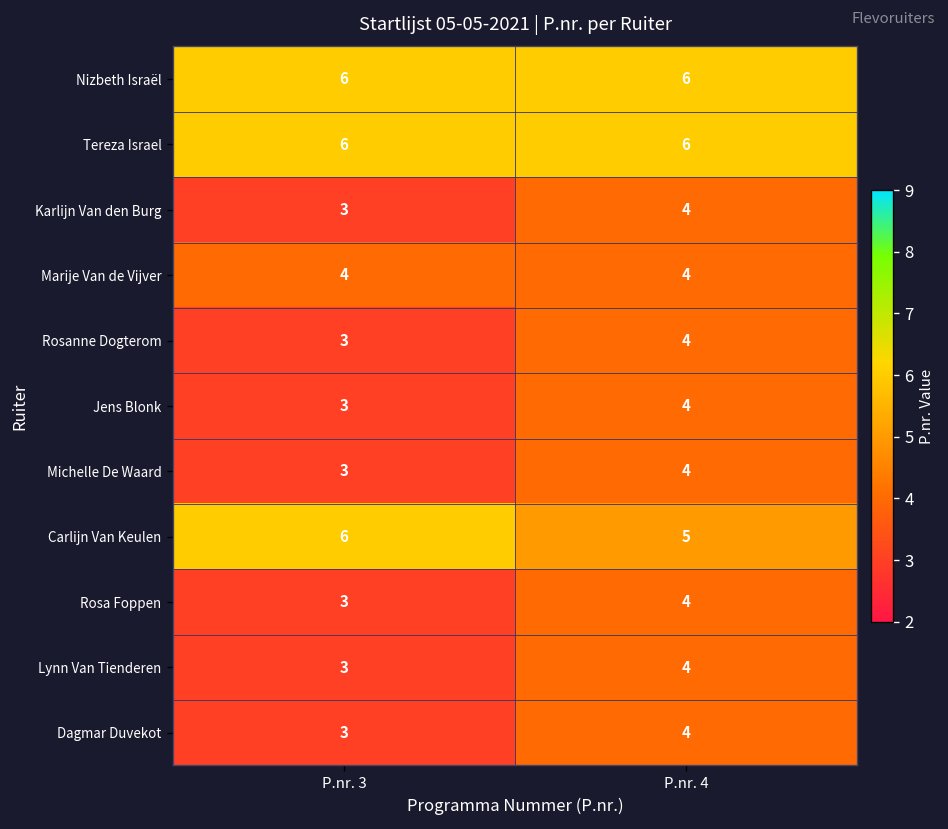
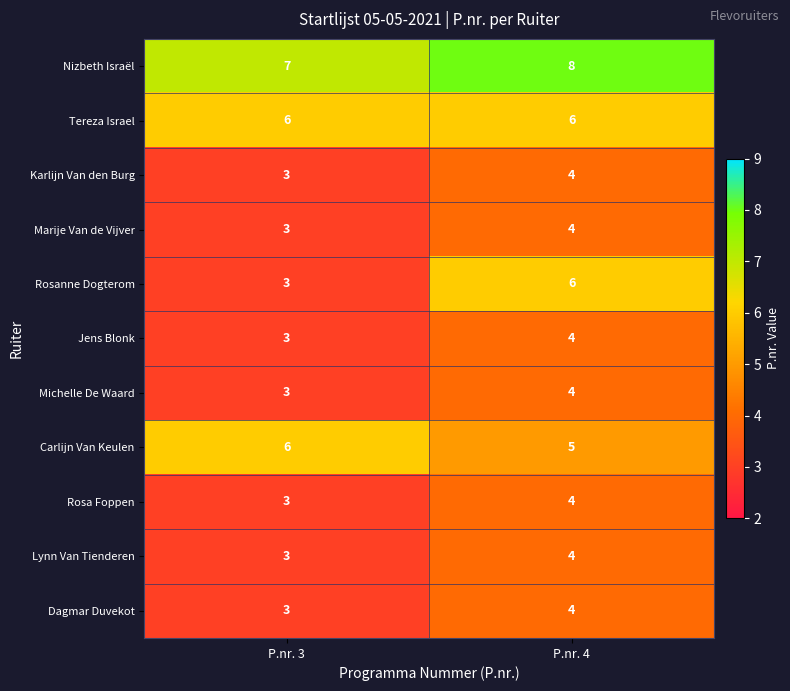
  {
    "Nizbeth Israël": {
-     "P.nr. 3": 6,
-     "P.nr. 4": 6
+     "P.nr. 3": 7,
+     "P.nr. 4": 8
    },
    "Tereza Israel": {
      "P.nr. 3": 6,
      "P.nr. 4": 6
    },
    "Karlijn Van den Burg": {
      "P.nr. 3": 3,
      "P.nr. 4": 4
    },
    "Marije Van de Vijver": {
-     "P.nr. 3": 4,
+     "P.nr. 3": 3,
      "P.nr. 4": 4
    },
    "Rosanne Dogterom": {
      "P.nr. 3": 3,
-     "P.nr. 4": 4
+     "P.nr. 4": 6
    },
    "Jens Blonk": {
      "P.nr. 3": 3,
      "P.nr. 4": 4
    },
    "Michelle De Waard": {
      "P.nr. 3": 3,
      "P.nr. 4": 4
    },
    "Carlijn Van Keulen": {
      "P.nr. 3": 6,
      "P.nr. 4": 5
    },
    "Rosa Foppen": {
      "P.nr. 3": 3,
      "P.nr. 4": 4
    },
    "Lynn Van Tienderen": {
      "P.nr. 3": 3,
      "P.nr. 4": 4
    },
    "Dagmar Duvekot": {
      "P.nr. 3": 3,
      "P.nr. 4": 4
    }
  }
